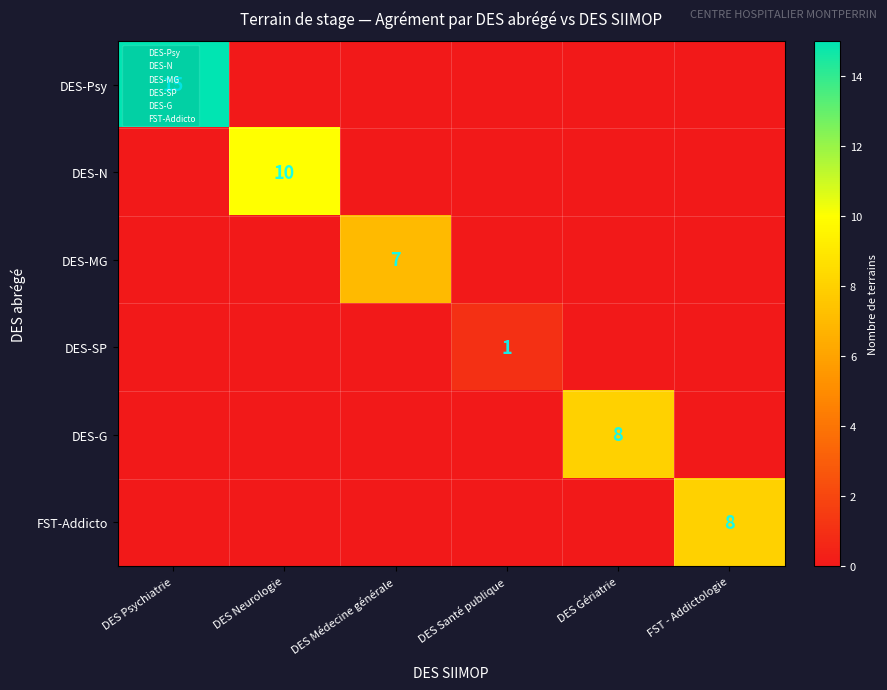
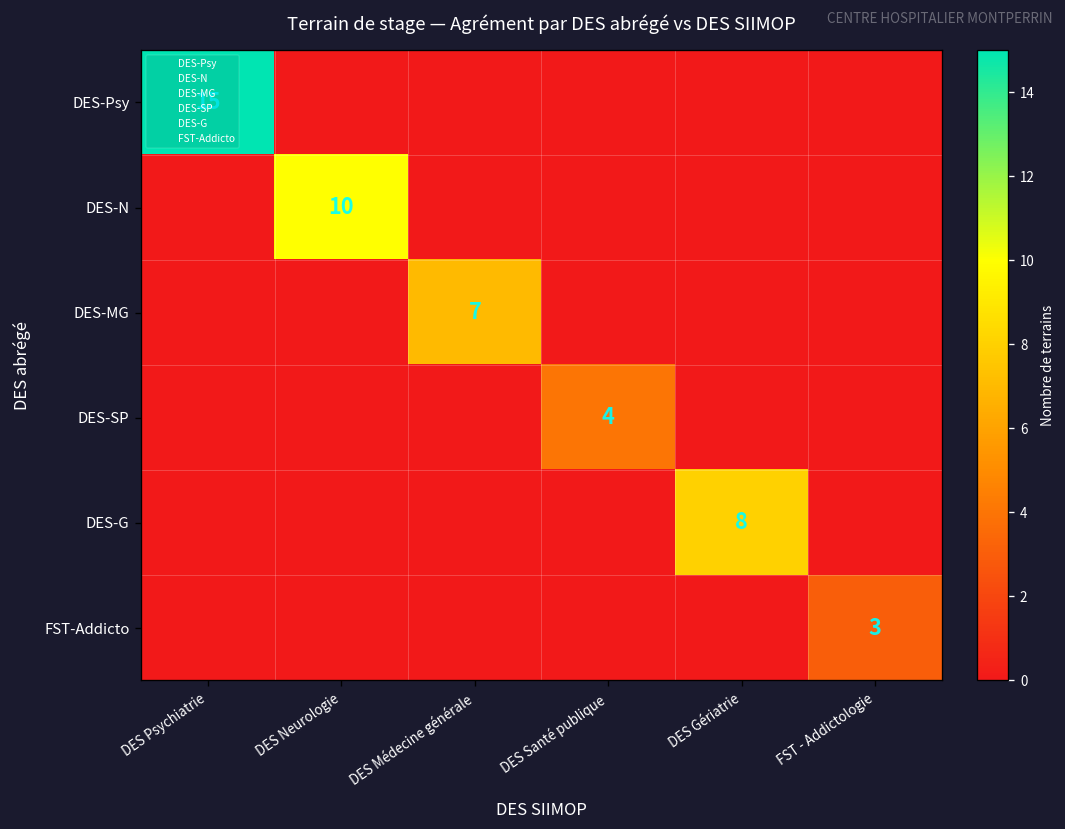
  {
    "DES-N": {
      "DES Neurologie": 10
    },
    "DES-MG": {
      "DES Médecine générale": 7
    },
    "DES-SP": {
-     "DES Santé publique": 1
+     "DES Santé publique": 4
    },
    "DES-G": {
      "DES Gériatrie": 8
    },
    "FST-Addicto": {
-     "FST - Addictologie": 8
+     "FST - Addictologie": 3
    }
  }
